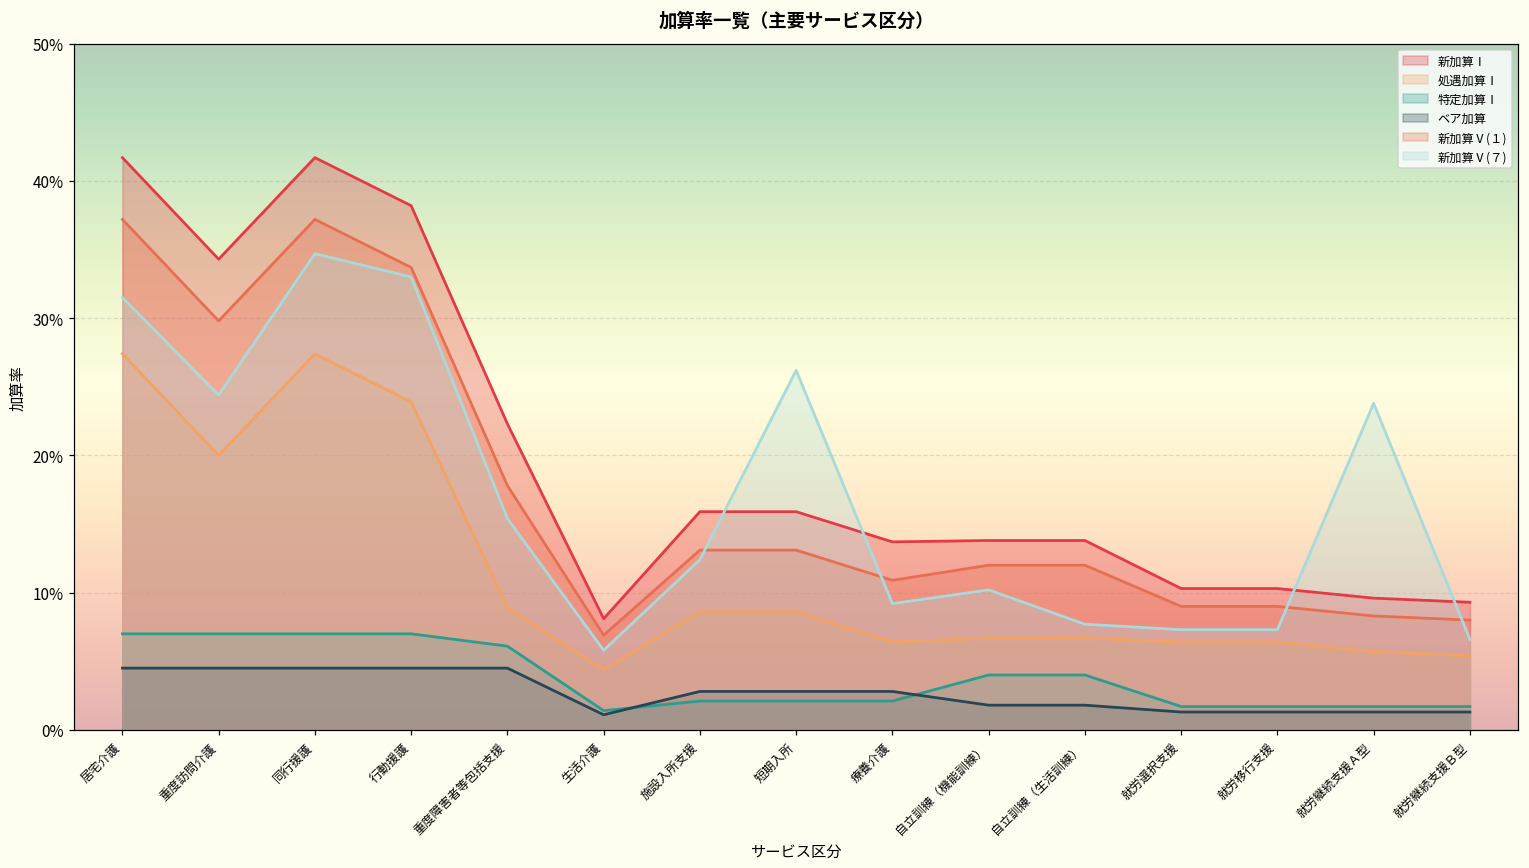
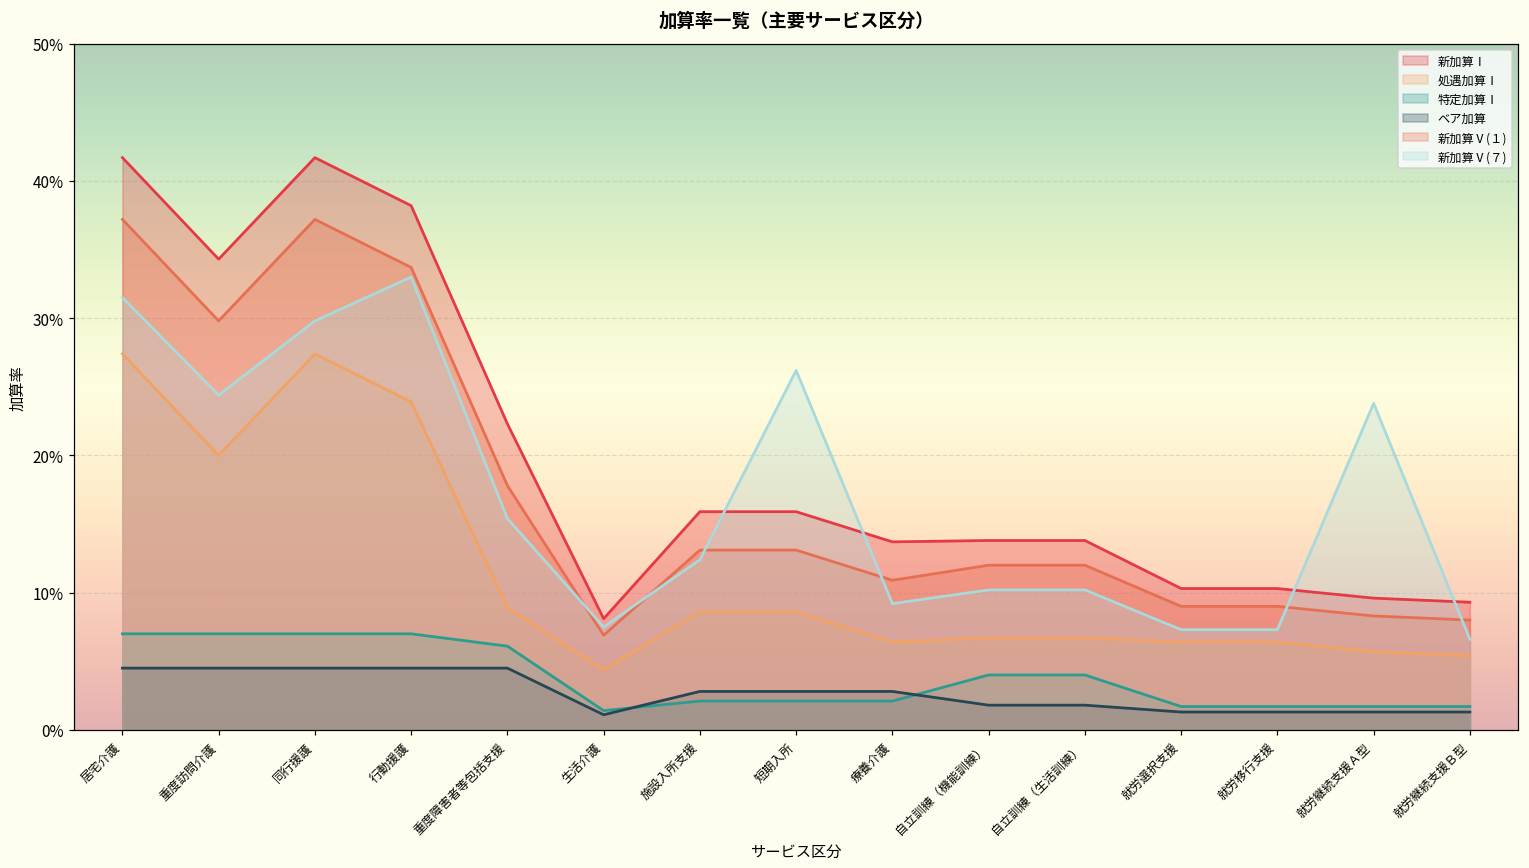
  {
    "新加算Ⅴ(７)": {
      "居宅介護": "31.5%",
      "重度訪問介護": "24.4%",
-     "同行援護": "34.7%",
+     "同行援護": "29.8%",
      "行動援護": "33.0%",
      "重度障害者等包括支援": "15.4%",
-     "生活介護": "5.8%",
+     "生活介護": "7.5%",
      "施設入所支援": "12.4%",
      "短期入所": "26.2%",
      "療養介護": "9.2%",
      "自立訓練（機能訓練）": "10.2%",
-     "自立訓練（生活訓練）": "7.7%",
+     "自立訓練（生活訓練）": "10.2%",
      "就労選択支援": "7.3%",
      "就労移行支援": "7.3%",
      "就労継続支援Ａ型": "23.8%",
      "就労継続支援Ｂ型": "6.6%"
    }
  }
